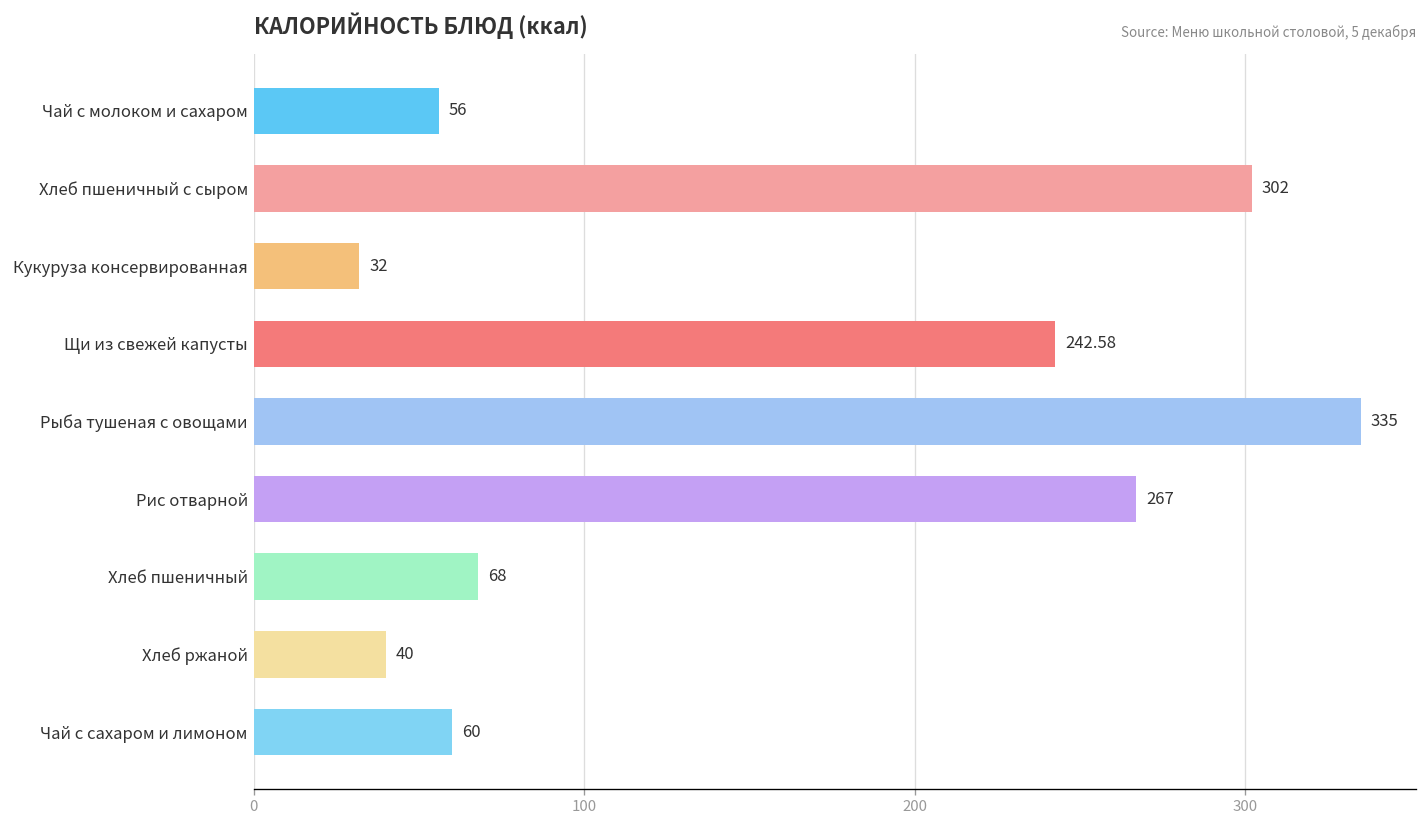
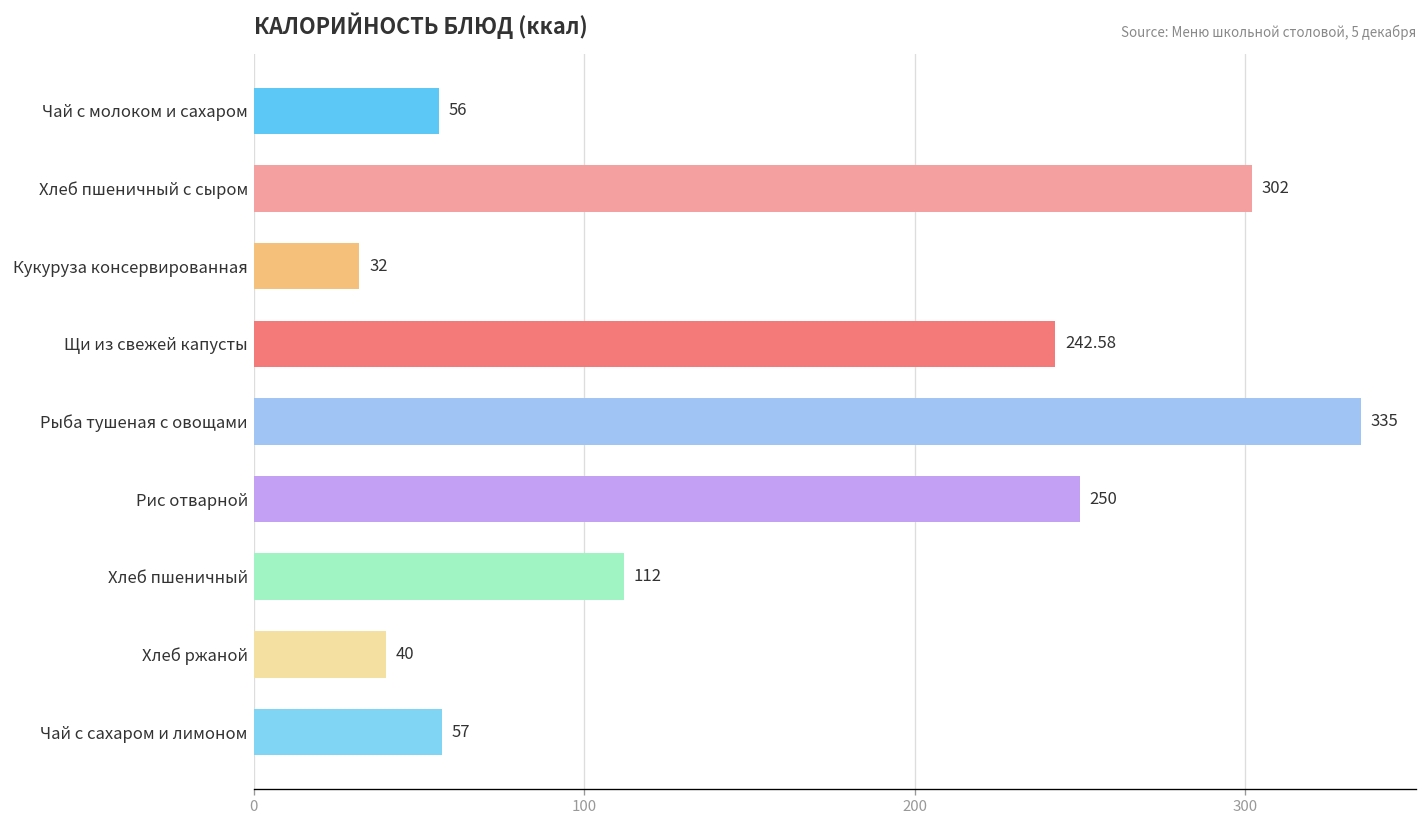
  {
    "Чай с молоком и сахаром": 56,
    "Хлеб пшеничный с сыром": 302,
    "Кукуруза консервированная": 32,
    "Щи из свежей капусты": 242.58,
    "Рыба тушеная с овощами": 335,
-   "Рис отварной": 267,
-   "Хлеб пшеничный": 68,
+   "Рис отварной": 250,
+   "Хлеб пшеничный": 112,
    "Хлеб ржаной": 40,
-   "Чай с сахаром и лимоном": 60
+   "Чай с сахаром и лимоном": 57
  }
